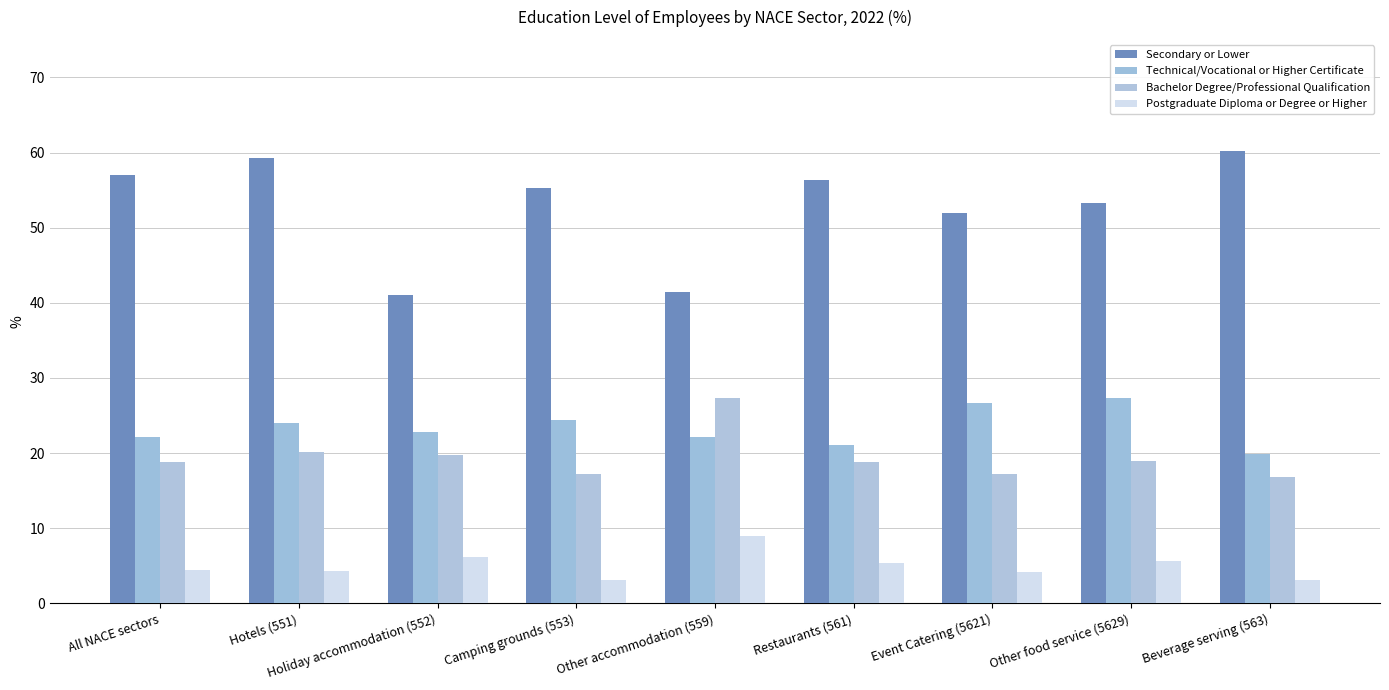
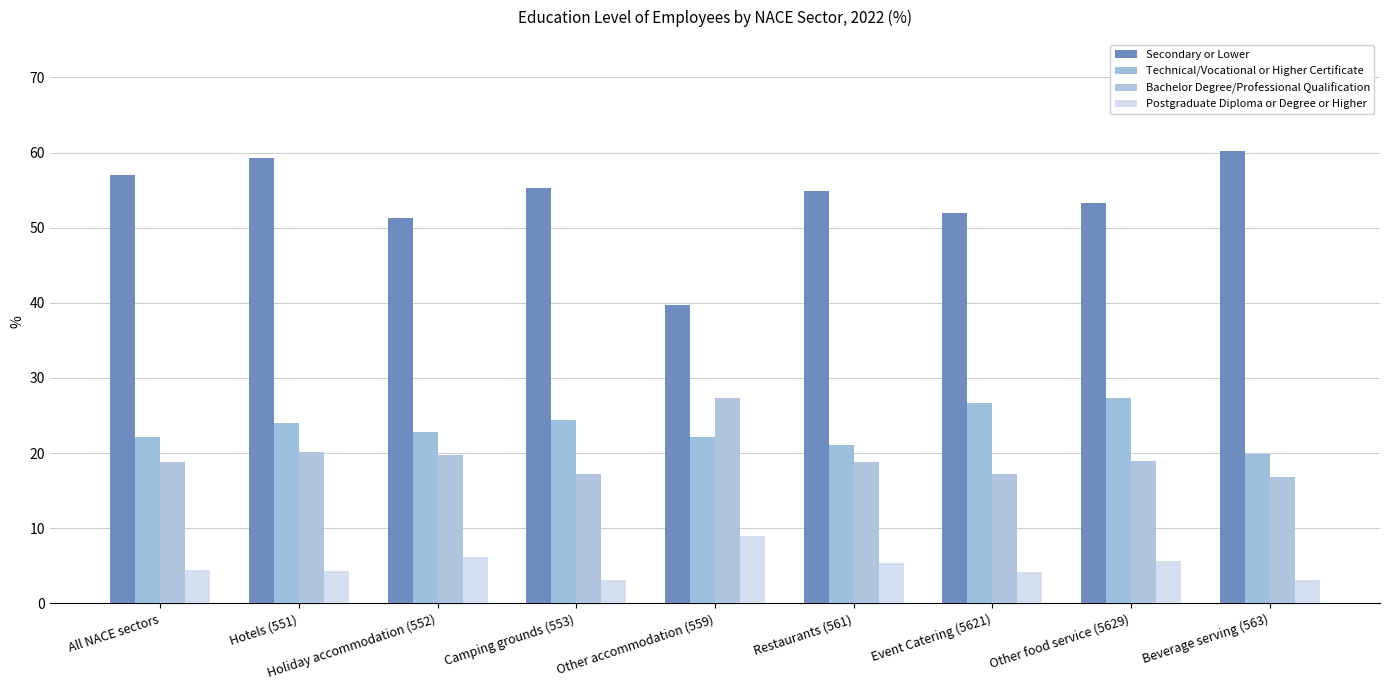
  {
    "Secondary or Lower": {
      "All NACE sectors": 57,
      "Hotels (551)": 59,
-     "Holiday accommodation (552)": 41,
+     "Holiday accommodation (552)": 51,
      "Camping grounds (553)": 55,
-     "Other accommodation (559)": 41,
-     "Restaurants (561)": 56,
+     "Other accommodation (559)": 40,
+     "Restaurants (561)": 55,
      "Event Catering (5621)": 52,
      "Other food service (5629)": 53,
      "Beverage serving (563)": 60
    }
  }
